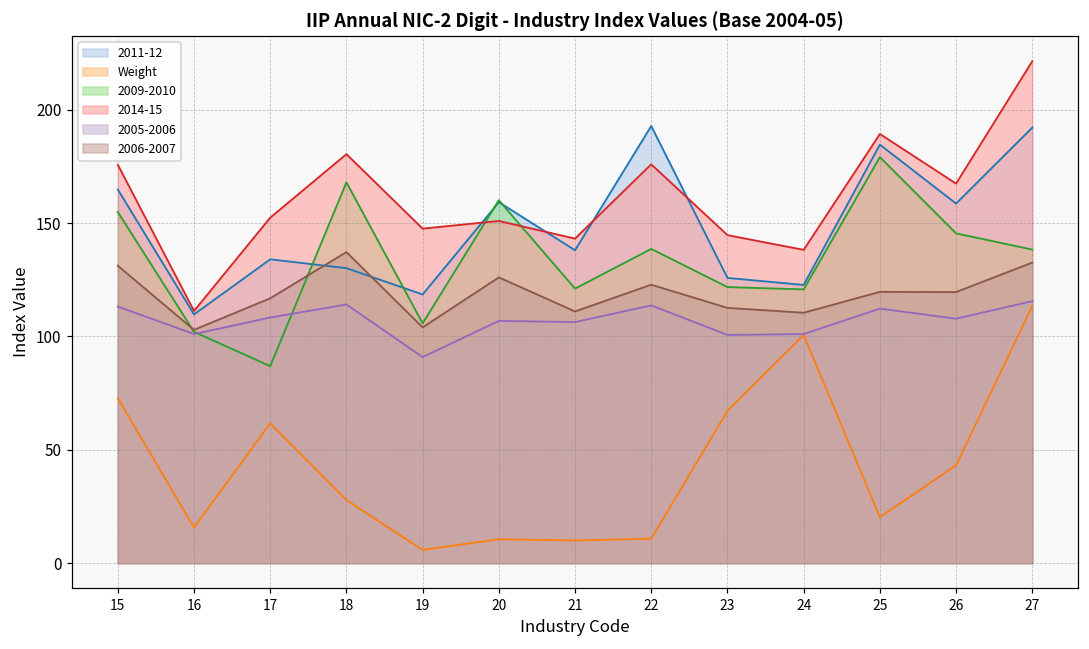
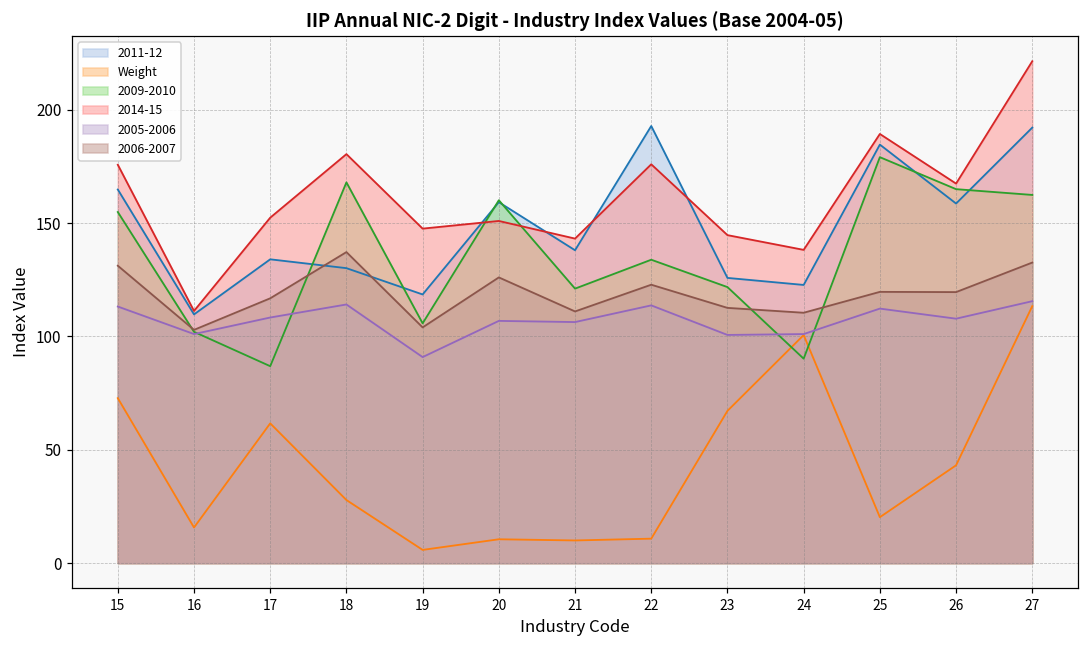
  {
    "2009-2010": {
      "15": 155,
      "17": 87,
      "18": 168,
      "19": 106,
      "21": 121,
-     "22": 139,
+     "22": 134,
      "23": 122,
-     "24": 121,
+     "24": 90,
      "25": 179,
-     "26": 145,
-     "27": 138
+     "26": 165,
+     "27": 162
    }
  }
